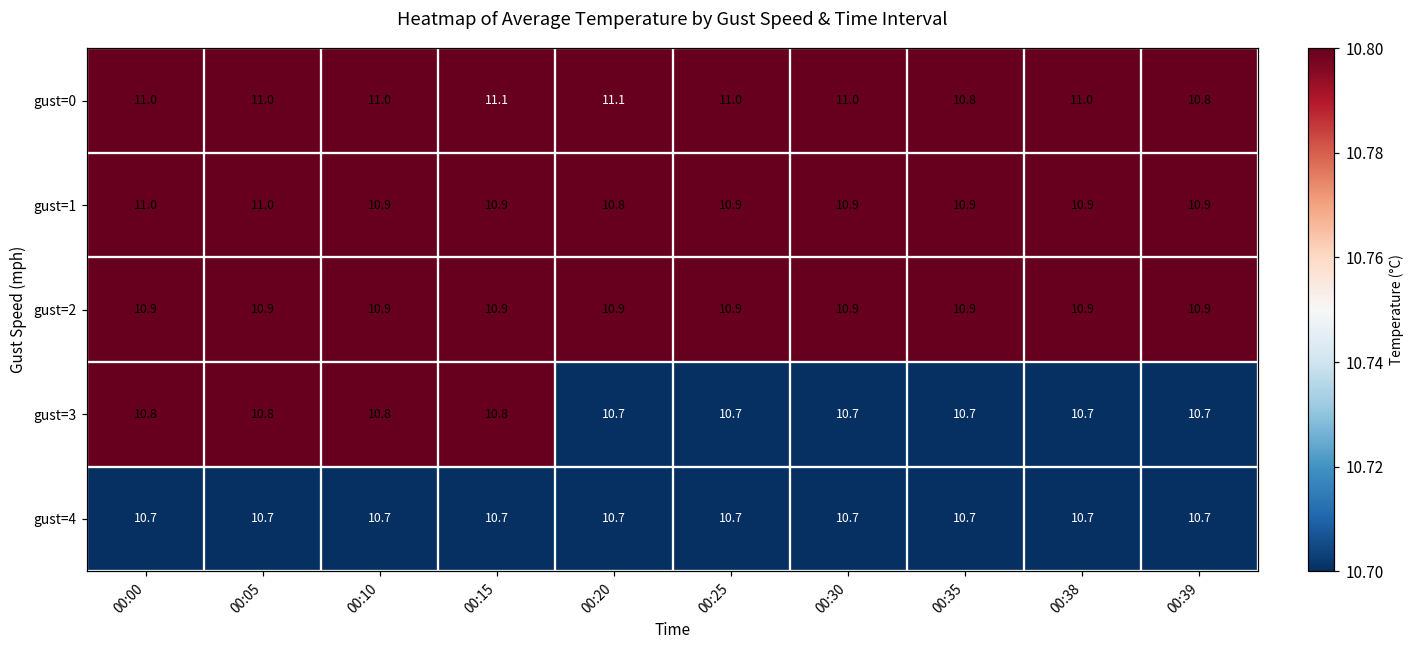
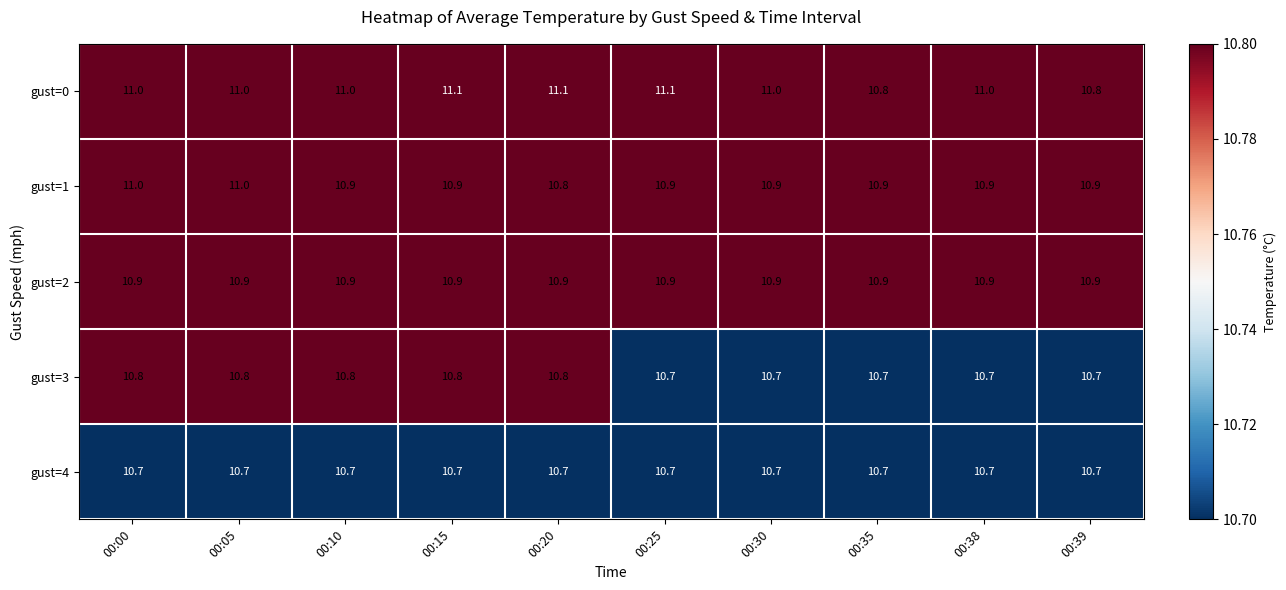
  {
    "gust=0": {
      "00:00": 11.0,
      "00:05": 11.0,
      "00:10": 11.0,
      "00:15": 11.1,
      "00:20": 11.1,
-     "00:25": 11.0,
+     "00:25": 11.1,
      "00:30": 11.0,
      "00:35": 10.8,
      "00:38": 11.0,
      "00:39": 10.8
    },
    "gust=1": {
      "00:00": 11.0,
      "00:05": 11.0,
      "00:10": 10.9,
      "00:15": 10.9,
      "00:20": 10.8,
      "00:25": 10.9,
      "00:30": 10.9,
      "00:35": 10.9,
      "00:38": 10.9,
      "00:39": 10.9
    },
    "gust=2": {
      "00:00": 10.9,
      "00:05": 10.9,
      "00:10": 10.9,
      "00:15": 10.9,
      "00:20": 10.9,
      "00:25": 10.9,
      "00:30": 10.9,
      "00:35": 10.9,
      "00:38": 10.9,
      "00:39": 10.9
    },
    "gust=3": {
      "00:00": 10.8,
      "00:05": 10.8,
      "00:10": 10.8,
      "00:15": 10.8,
-     "00:20": 10.7,
+     "00:20": 10.8,
      "00:25": 10.7,
      "00:30": 10.7,
      "00:35": 10.7,
      "00:38": 10.7,
      "00:39": 10.7
    },
    "gust=4": {
      "00:00": 10.7,
      "00:05": 10.7,
      "00:10": 10.7,
      "00:15": 10.7,
      "00:20": 10.7,
      "00:25": 10.7,
      "00:30": 10.7,
      "00:35": 10.7,
      "00:38": 10.7,
      "00:39": 10.7
    }
  }
